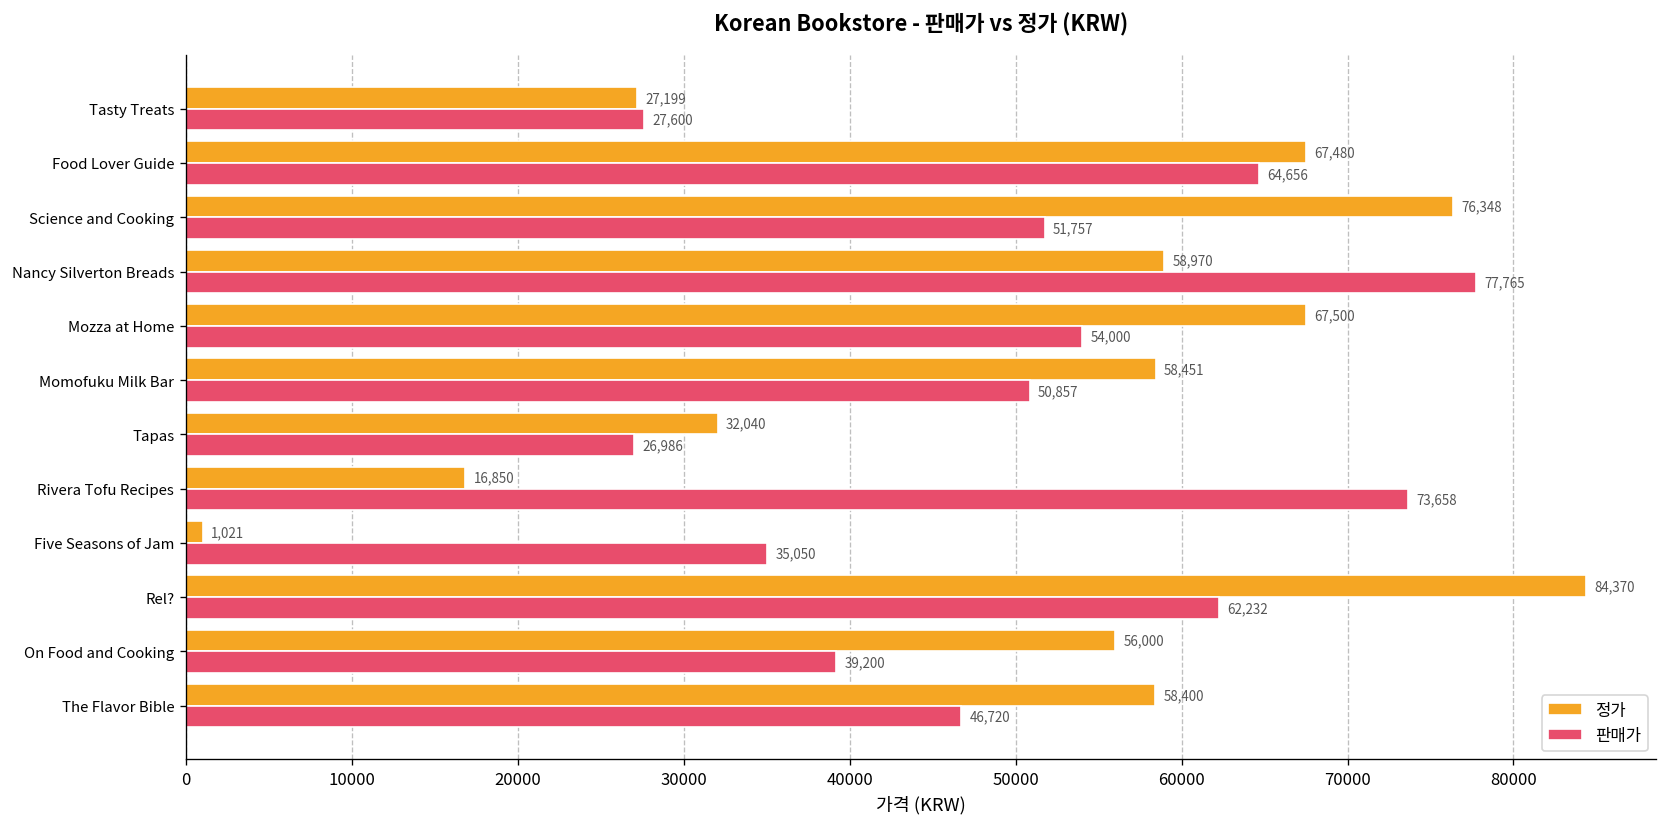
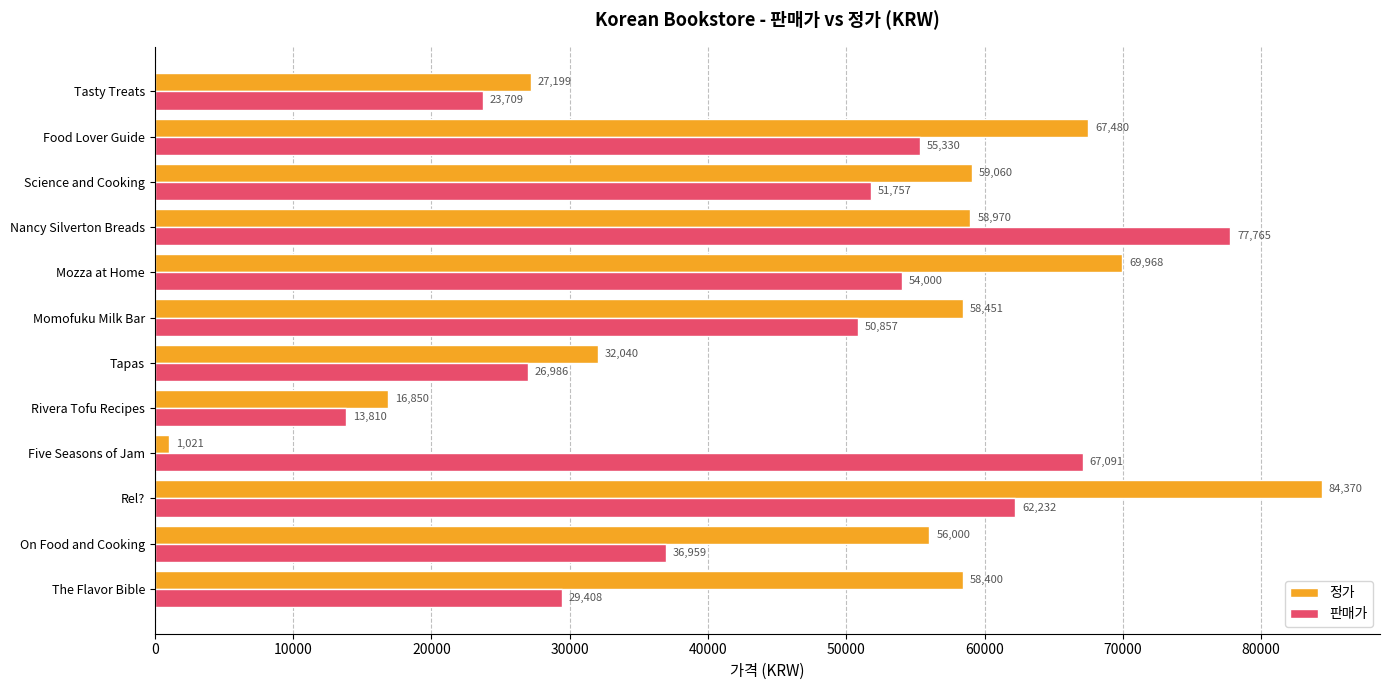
  {
    "정가": {
      "Tasty Treats": "27,199",
      "Food Lover Guide": "67,480",
-     "Science and Cooking": "76,348",
+     "Science and Cooking": "59,060",
      "Nancy Silverton Breads": "58,970",
-     "Mozza at Home": "67,500",
+     "Mozza at Home": "69,968",
      "Momofuku Milk Bar": "58,451",
      "Tapas": "32,040",
      "Rivera Tofu Recipes": "16,850",
      "Five Seasons of Jam": "1,021",
      "Rel?": "84,370",
      "On Food and Cooking": "56,000",
      "The Flavor Bible": "58,400"
    },
    "판매가": {
-     "Tasty Treats": "27,600",
-     "Food Lover Guide": "64,656",
+     "Tasty Treats": "23,709",
+     "Food Lover Guide": "55,330",
      "Science and Cooking": "51,757",
      "Nancy Silverton Breads": "77,765",
      "Mozza at Home": "54,000",
      "Momofuku Milk Bar": "50,857",
      "Tapas": "26,986",
-     "Rivera Tofu Recipes": "73,658",
-     "Five Seasons of Jam": "35,050",
+     "Rivera Tofu Recipes": "13,810",
+     "Five Seasons of Jam": "67,091",
      "Rel?": "62,232",
-     "On Food and Cooking": "39,200",
-     "The Flavor Bible": "46,720"
+     "On Food and Cooking": "36,959",
+     "The Flavor Bible": "29,408"
    }
  }
